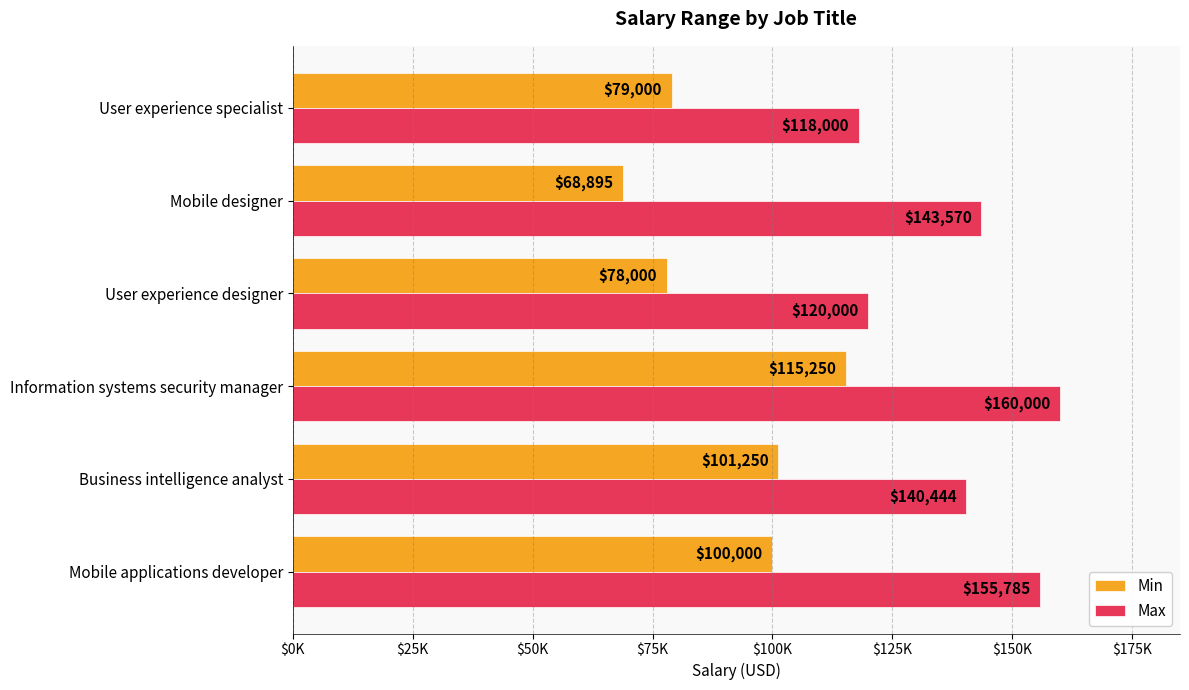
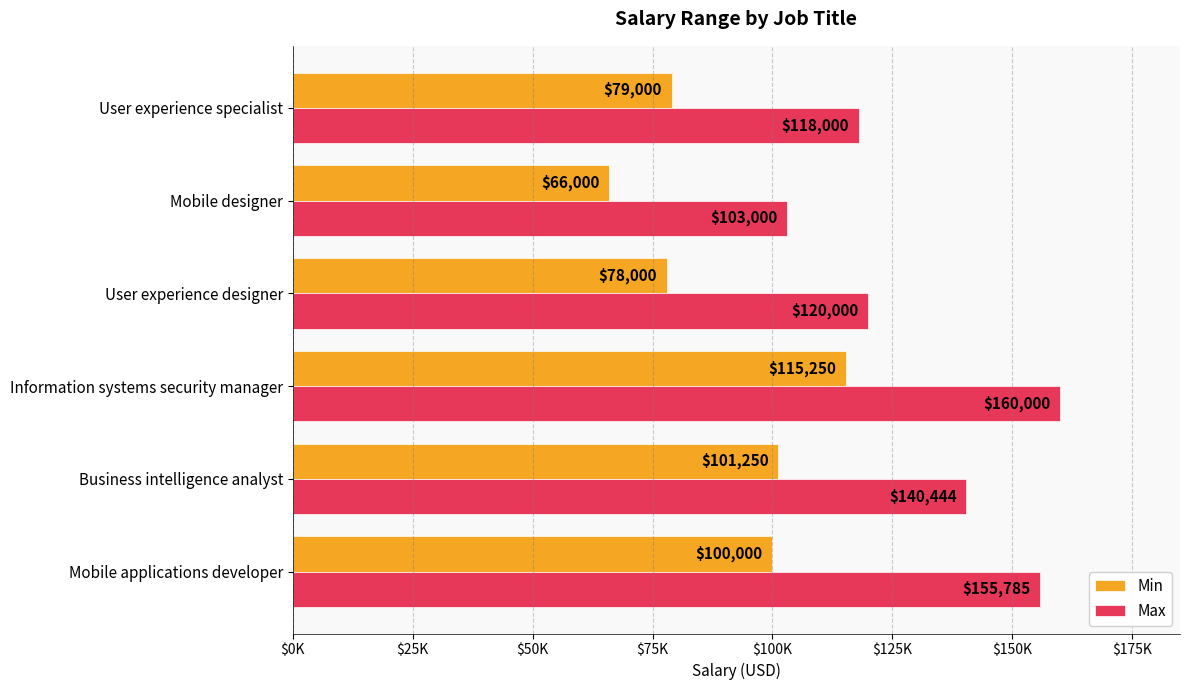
  {
    "Min": {
      "User experience specialist": "$79,000",
-     "Mobile designer": "$68,895",
+     "Mobile designer": "$66,000",
      "User experience designer": "$78,000",
      "Information systems security manager": "$115,250",
      "Business intelligence analyst": "$101,250",
      "Mobile applications developer": "$100,000"
    },
    "Max": {
      "User experience specialist": "$118,000",
-     "Mobile designer": "$143,570",
+     "Mobile designer": "$103,000",
      "User experience designer": "$120,000",
      "Information systems security manager": "$160,000",
      "Business intelligence analyst": "$140,444",
      "Mobile applications developer": "$155,785"
    }
  }
